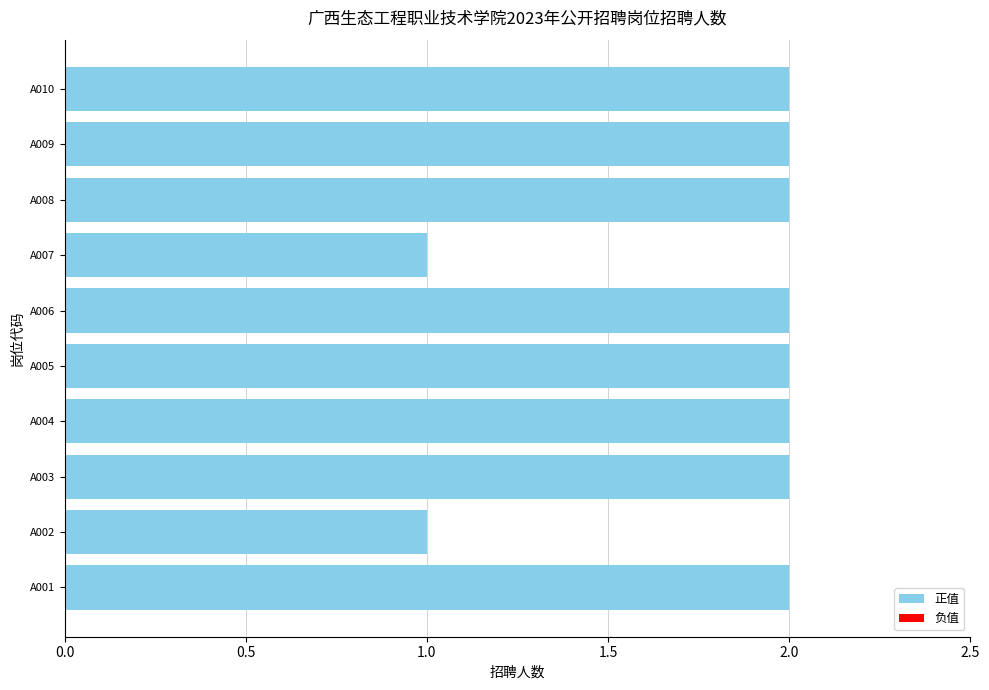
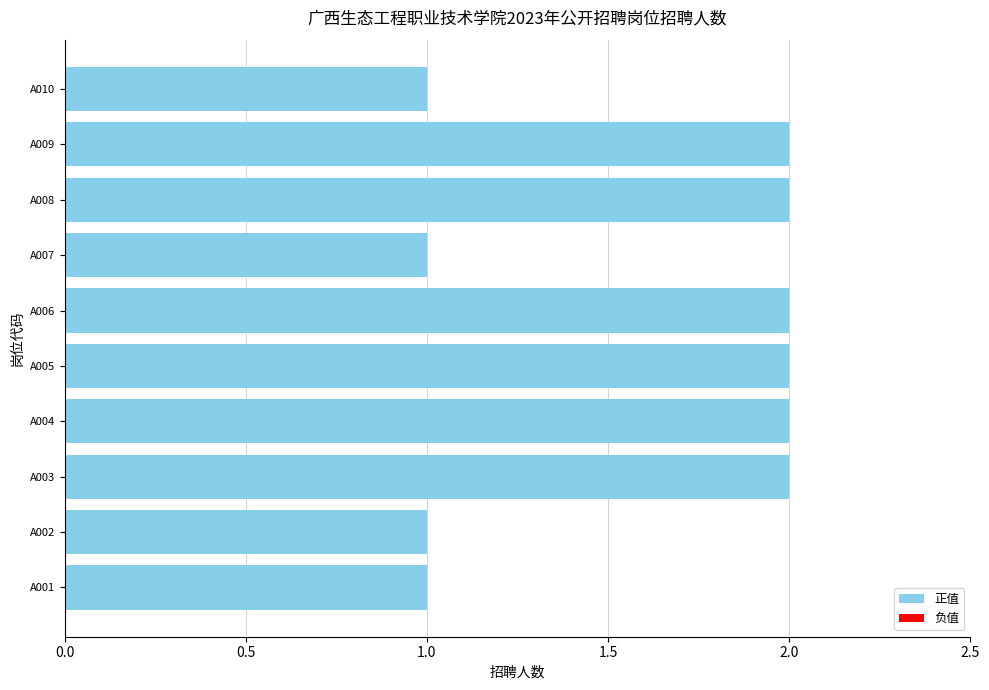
  {
-   "A010": 2,
+   "A010": 1,
    "A009": 2,
    "A008": 2,
    "A007": 1,
    "A006": 2,
    "A005": 2,
    "A004": 2,
    "A003": 2,
    "A002": 1,
-   "A001": 2
+   "A001": 1
  }
